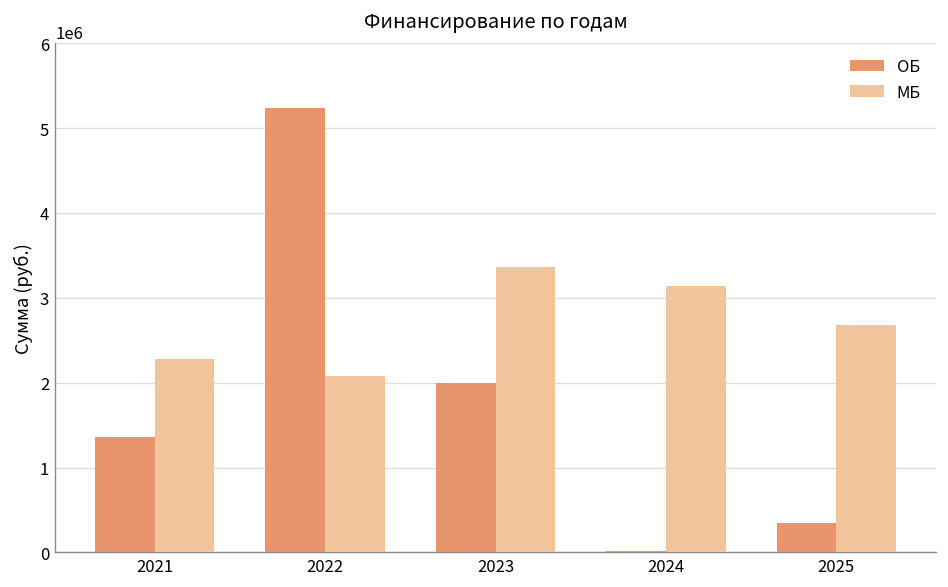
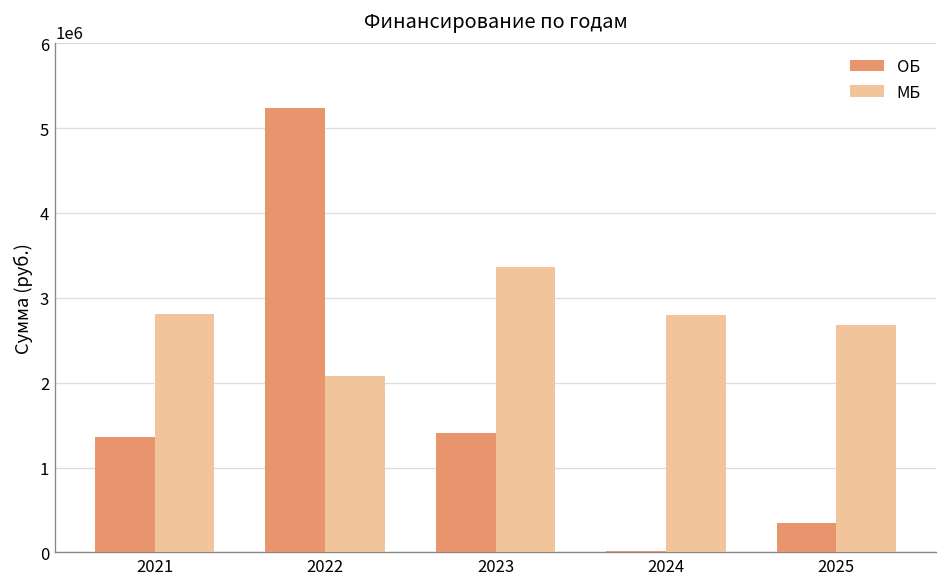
  {
    "ОБ": {
      "2021": 1400000,
      "2022": 5200000,
-     "2023": 2000000,
+     "2023": 1400000,
      "2025": 400000
    },
    "МБ": {
-     "2021": 2300000,
+     "2021": 2800000,
      "2022": 2100000,
      "2023": 3400000,
-     "2024": 3100000,
+     "2024": 2800000,
      "2025": 2700000
    }
  }
